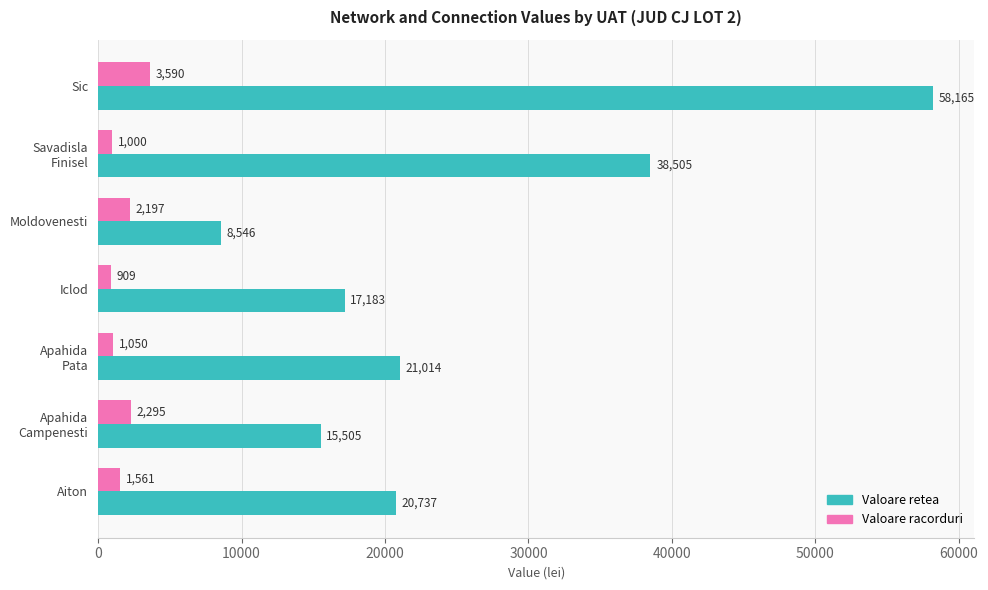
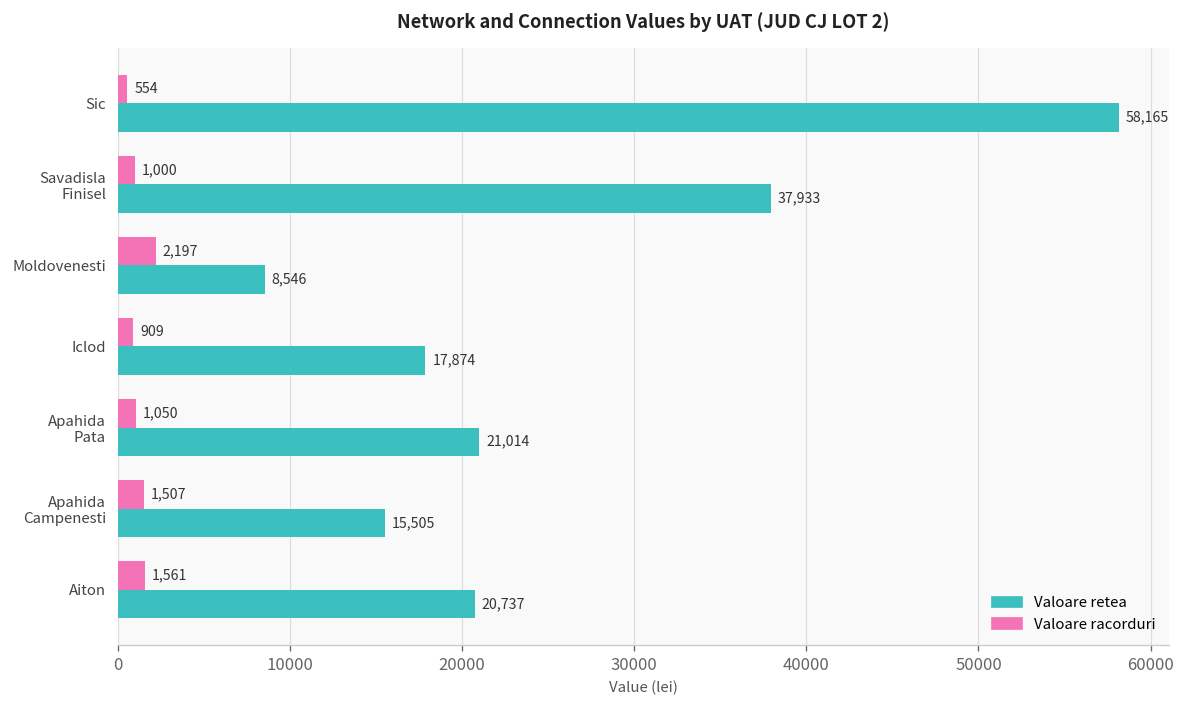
  {
    "Valoare retea": {
      "Sic": "58,165",
-     "Savadisla Finisel": "38,505",
+     "Savadisla Finisel": "37,933",
      "Moldovenesti": "8,546",
-     "Iclod": "17,183",
+     "Iclod": "17,874",
      "Apahida Pata": "21,014",
      "Apahida Campenesti": "15,505",
      "Aiton": "20,737"
    },
    "Valoare racorduri": {
-     "Sic": "3,590",
+     "Sic": "554",
      "Savadisla Finisel": "1,000",
      "Moldovenesti": "2,197",
      "Iclod": "909",
      "Apahida Pata": "1,050",
-     "Apahida Campenesti": "2,295",
+     "Apahida Campenesti": "1,507",
      "Aiton": "1,561"
    }
  }
